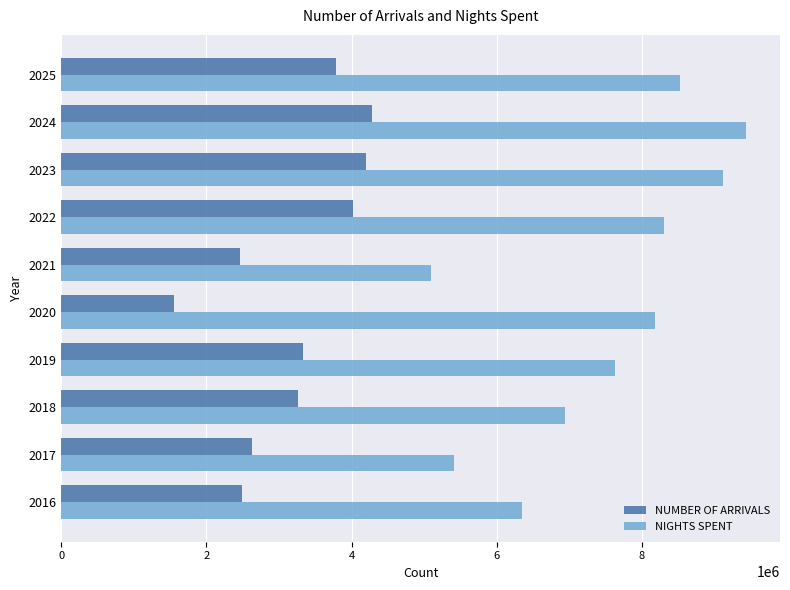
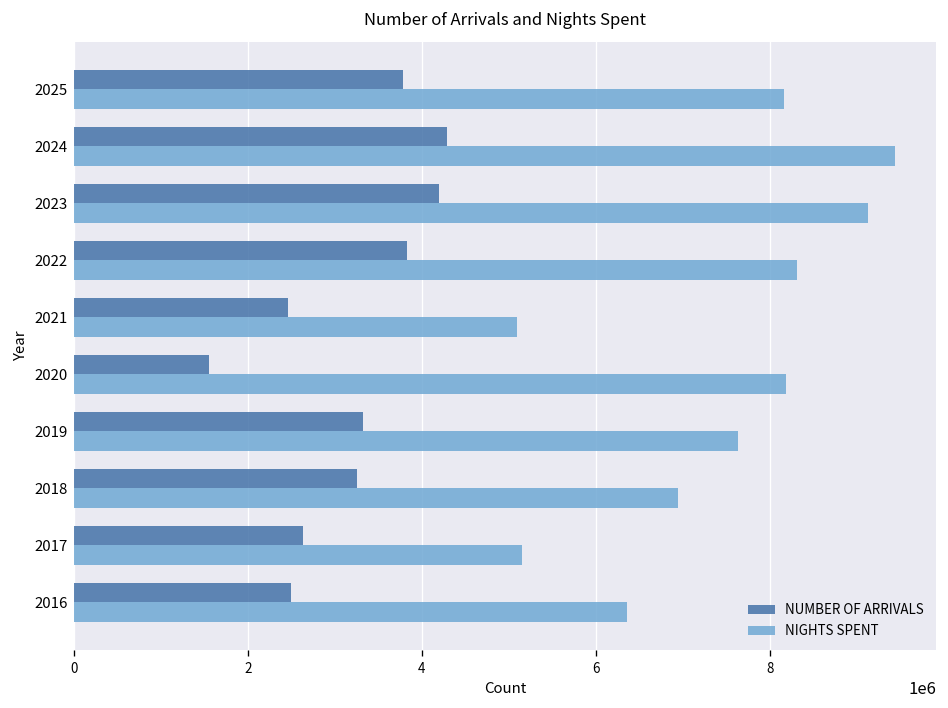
  {
    "NUMBER OF ARRIVALS": {
      "2025": 3800000,
      "2024": 4300000,
      "2023": 4200000,
-     "2022": 4000000,
+     "2022": 3800000,
      "2021": 2500000,
      "2020": 1500000,
      "2019": 3300000,
      "2018": 3300000,
      "2017": 2600000,
      "2016": 2500000
    },
    "NIGHTS SPENT": {
-     "2025": 8500000,
+     "2025": 8200000,
      "2024": 9400000,
      "2023": 9100000,
      "2022": 8300000,
      "2021": 5100000,
      "2020": 8200000,
      "2019": 7600000,
      "2018": 6900000,
-     "2017": 5400000,
+     "2017": 5200000,
      "2016": 6400000
    }
  }
